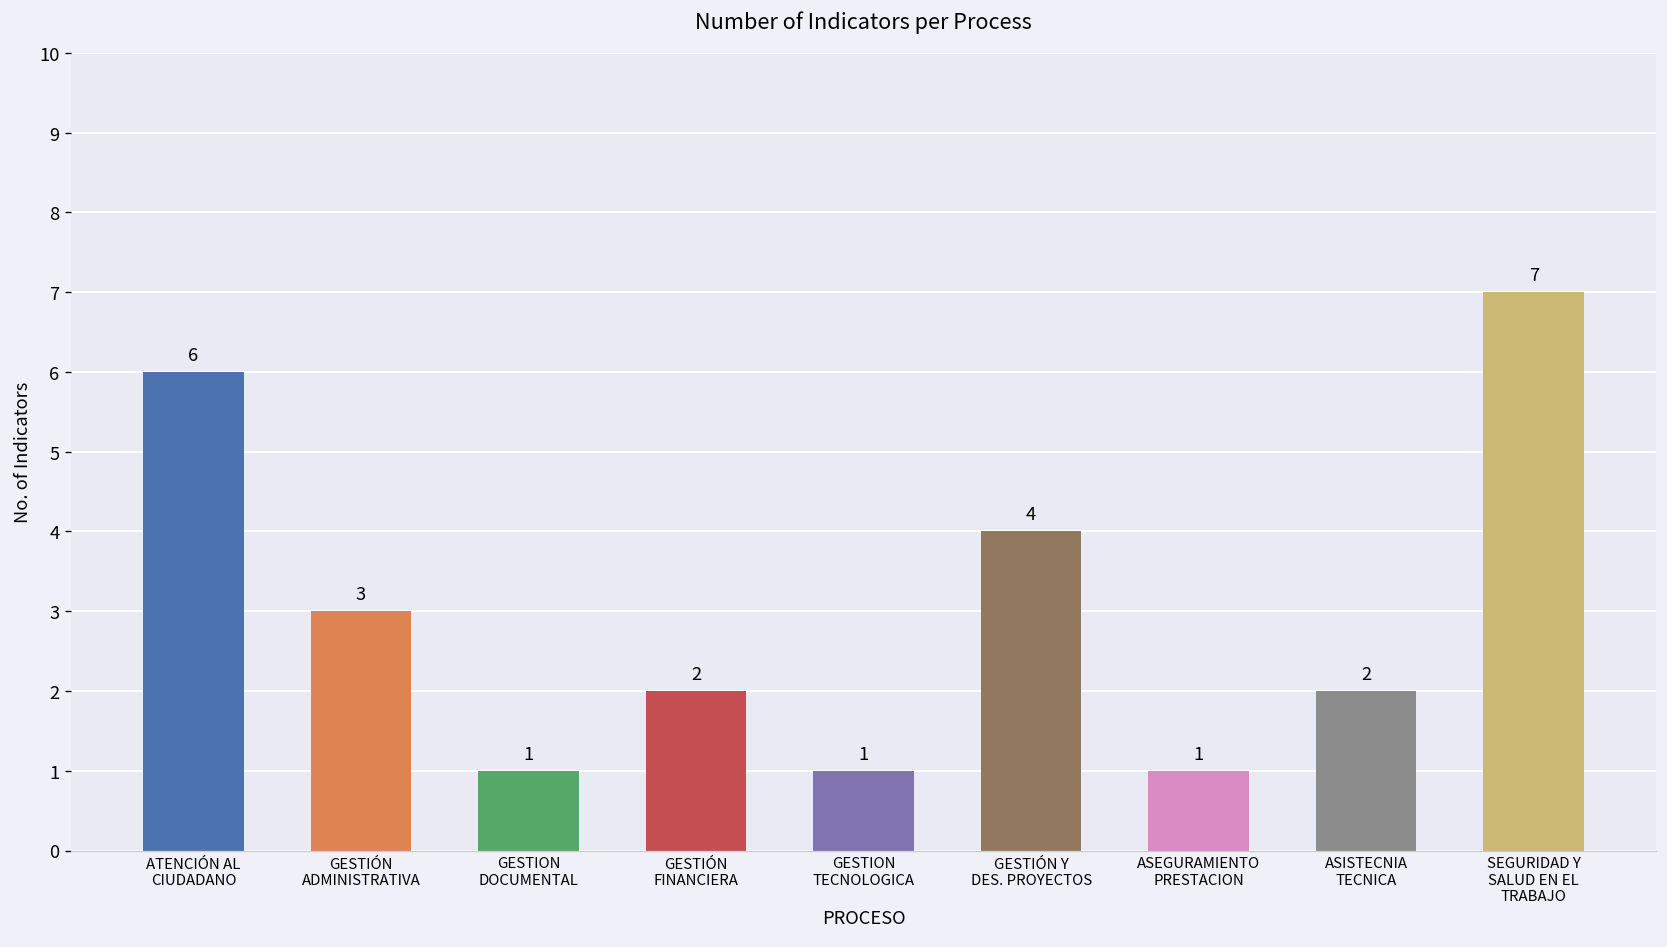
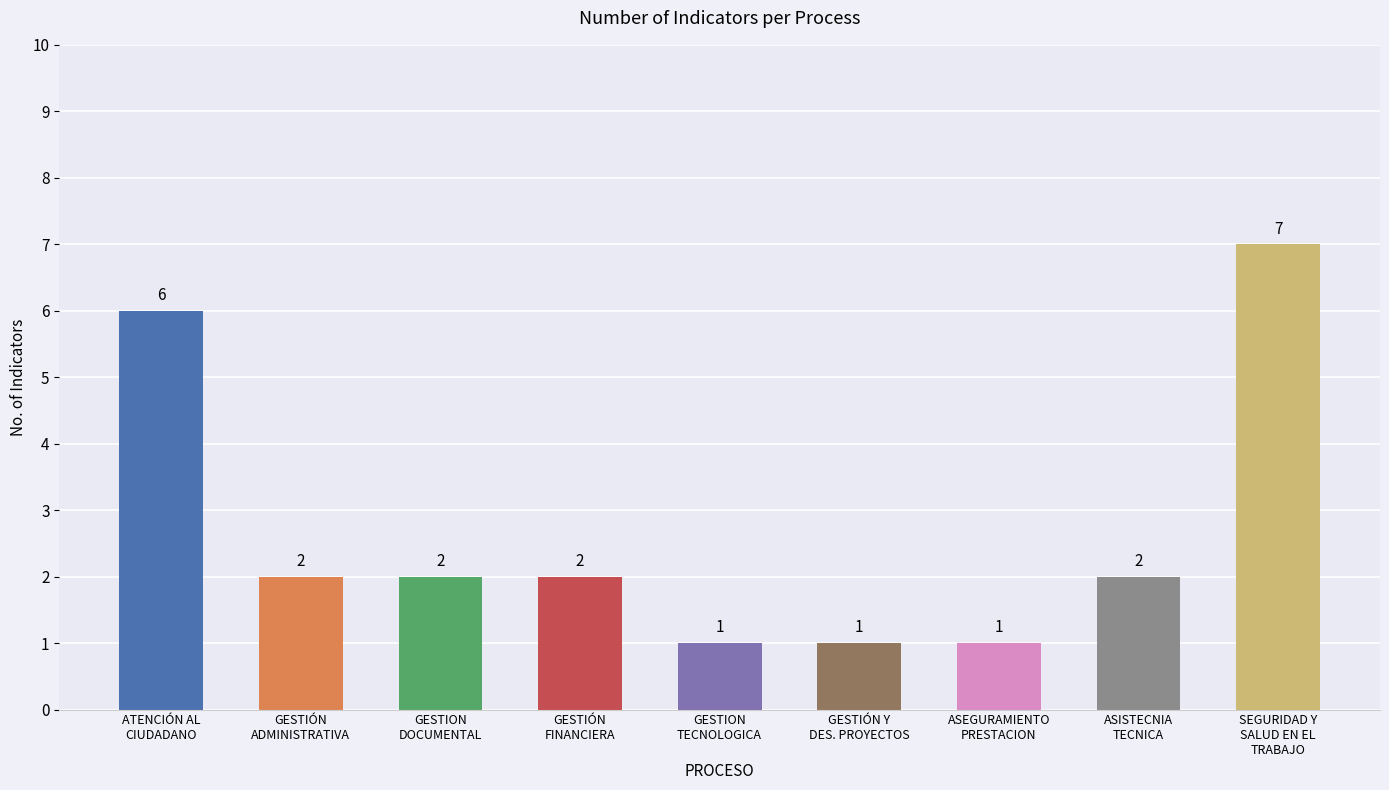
  {
    "ATENCIÓN AL CIUDADANO": 6,
-   "GESTIÓN ADMINISTRATIVA": 3,
-   "GESTION DOCUMENTAL": 1,
+   "GESTIÓN ADMINISTRATIVA": 2,
+   "GESTION DOCUMENTAL": 2,
    "GESTIÓN FINANCIERA": 2,
    "GESTION TECNOLOGICA": 1,
-   "GESTIÓN Y DES. PROYECTOS": 4,
+   "GESTIÓN Y DES. PROYECTOS": 1,
    "ASEGURAMIENTO PRESTACION": 1,
    "ASISTECNIA TECNICA": 2,
    "SEGURIDAD Y SALUD EN EL TRABAJO": 7
  }
